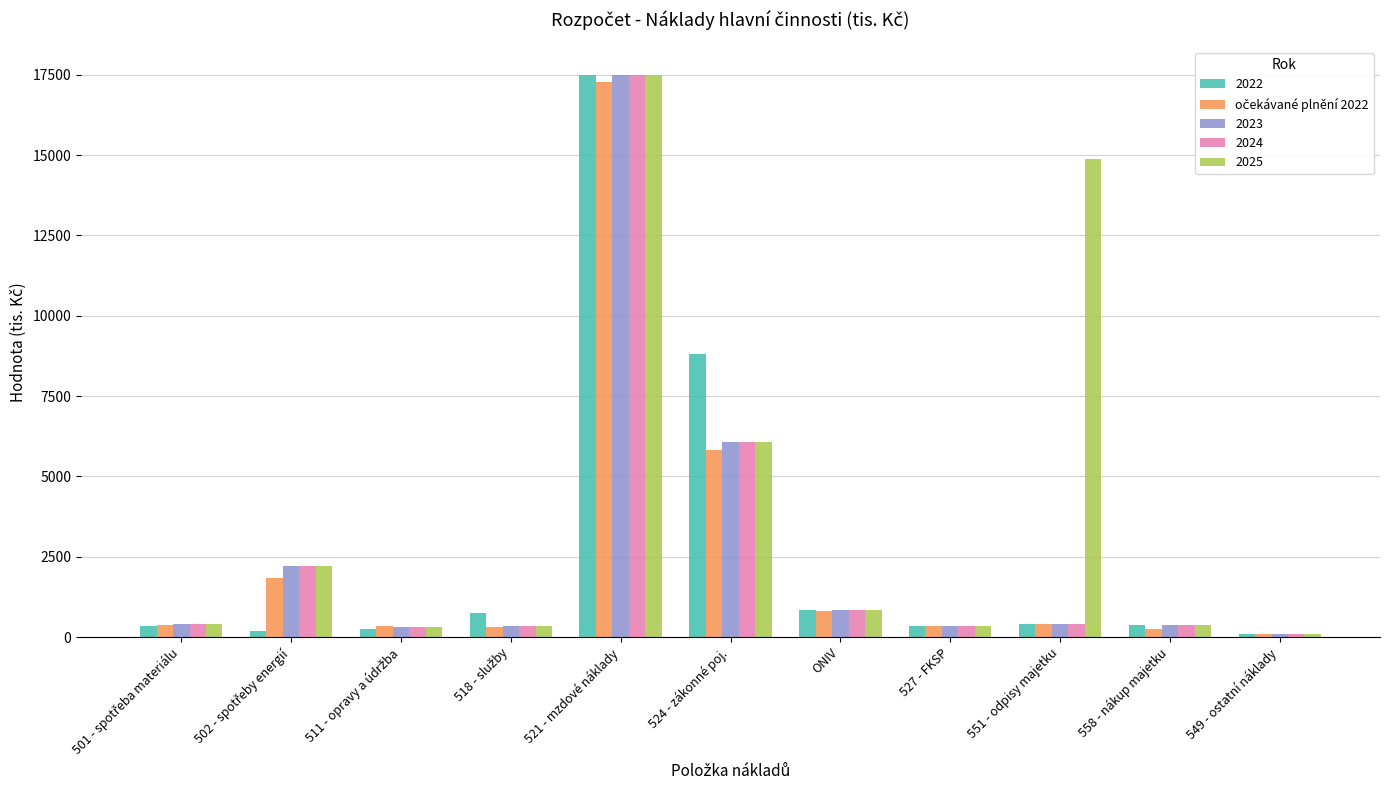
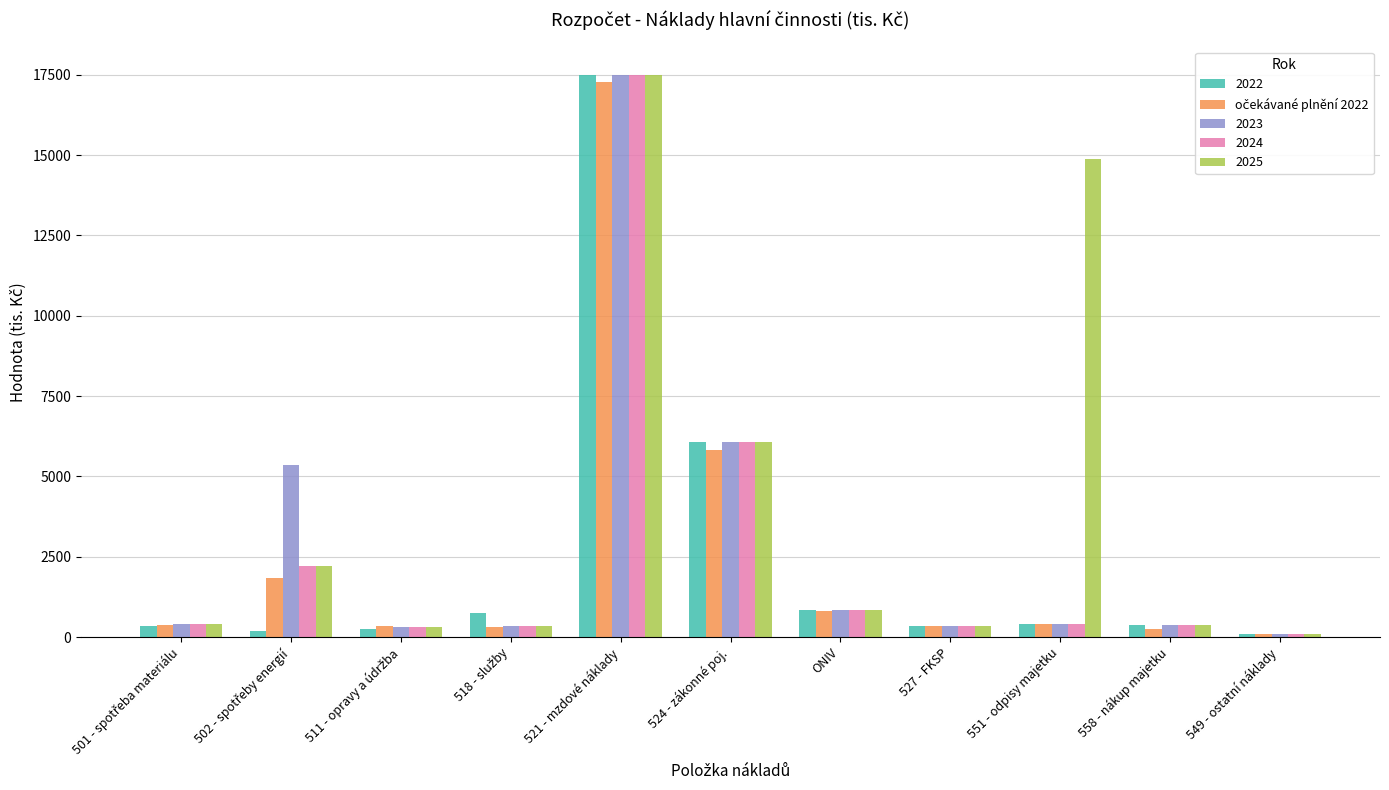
  {
    "2022": {
      "501 - spotřeba materiálu": 400,
      "502 - spotřeby energií": 200,
      "511 - opravy a údržba": 300,
      "518 - služby": 700,
      "521 - mzdové náklady": 17500,
-     "524 - zákonné poj.": 8800,
+     "524 - zákonné poj.": 6100,
      "ONIV": 900,
      "527 - FKSP": 400,
      "551 - odpisy majetku": 400,
      "558 - nákup majetku": 400,
      "549 - ostatní náklady": 100
    },
    "očekávané plnění 2022": {
      "501 - spotřeba materiálu": 400,
      "502 - spotřeby energií": 1800,
      "511 - opravy a údržba": 400,
      "518 - služby": 300,
      "521 - mzdové náklady": 17300,
      "524 - zákonné poj.": 5800,
      "ONIV": 800,
      "527 - FKSP": 300,
      "551 - odpisy majetku": 400,
      "558 - nákup majetku": 300,
      "549 - ostatní náklady": 100
    },
    "2023": {
      "501 - spotřeba materiálu": 400,
-     "502 - spotřeby energií": 2200,
+     "502 - spotřeby energií": 5400,
      "511 - opravy a údržba": 300,
      "518 - služby": 300,
      "521 - mzdové náklady": 17500,
      "524 - zákonné poj.": 6100,
      "ONIV": 900,
      "527 - FKSP": 400,
      "551 - odpisy majetku": 400,
      "558 - nákup majetku": 400,
      "549 - ostatní náklady": 100
    },
    "2024": {
      "501 - spotřeba materiálu": 400,
      "502 - spotřeby energií": 2200,
      "511 - opravy a údržba": 300,
      "518 - služby": 300,
      "521 - mzdové náklady": 17500,
      "524 - zákonné poj.": 6100,
      "ONIV": 900,
      "527 - FKSP": 400,
      "551 - odpisy majetku": 400,
      "558 - nákup majetku": 400,
      "549 - ostatní náklady": 100
    },
    "2025": {
      "501 - spotřeba materiálu": 400,
      "502 - spotřeby energií": 2200,
      "511 - opravy a údržba": 300,
      "518 - služby": 300,
      "521 - mzdové náklady": 17500,
      "524 - zákonné poj.": 6100,
      "ONIV": 900,
      "527 - FKSP": 400,
      "551 - odpisy majetku": 14900,
      "558 - nákup majetku": 400,
      "549 - ostatní náklady": 100
    }
  }
